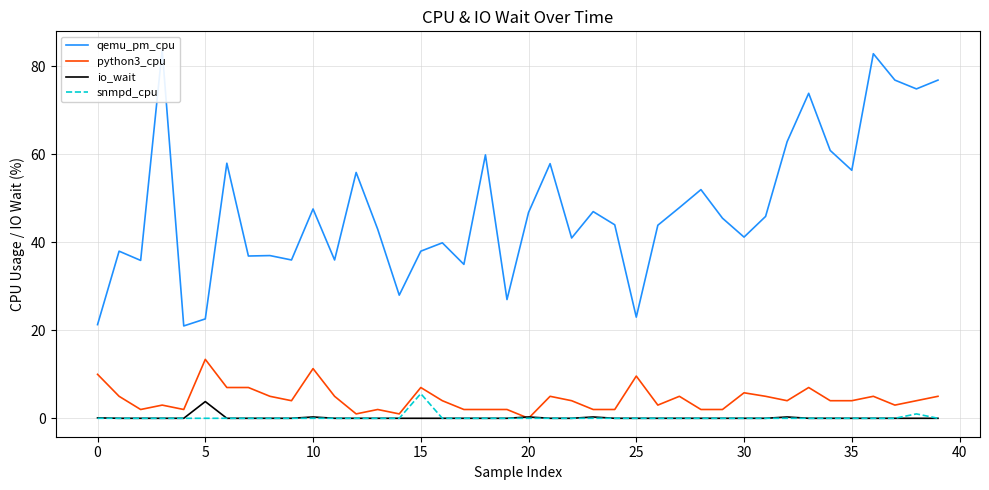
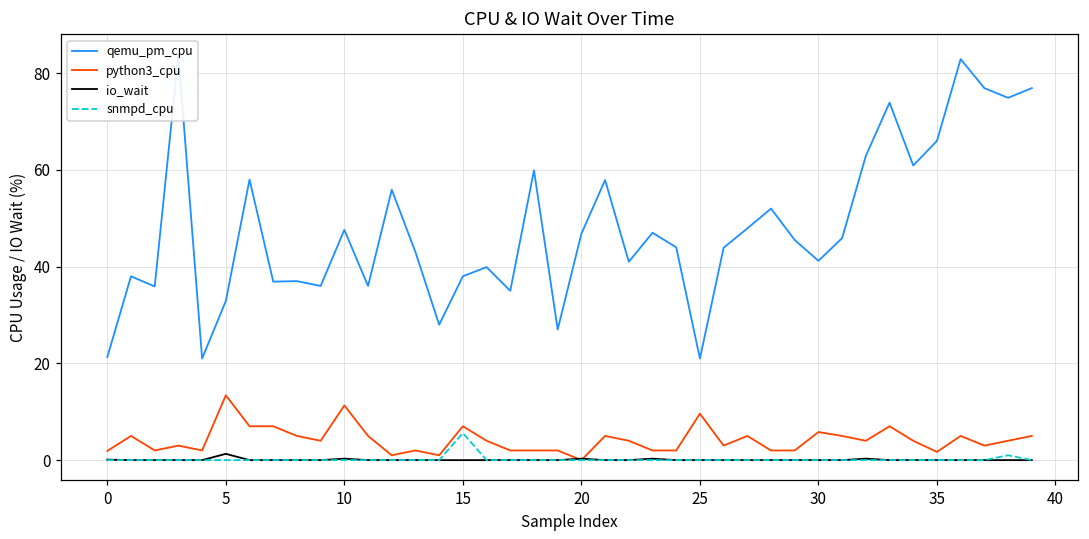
  {
    "qemu_pm_cpu": {
      "0": 21,
-     "5": 23,
+     "5": 33,
      "10": 48,
      "15": 38,
      "20": 47,
-     "25": 23,
+     "25": 21,
      "30": 41,
-     "35": 56
+     "35": 66
    },
    "python3_cpu": {
-     "0": 10,
+     "0": 2,
      "5": 13,
      "10": 11,
      "15": 7,
      "25": 10,
      "30": 6,
-     "35": 4
+     "35": 2
    },
    "io_wait": {
-     "5": 4,
+     "5": 1,
      "15": 0
    },
    "snmpd_cpu": {
      "5": 0,
      "15": 6
    }
  }
